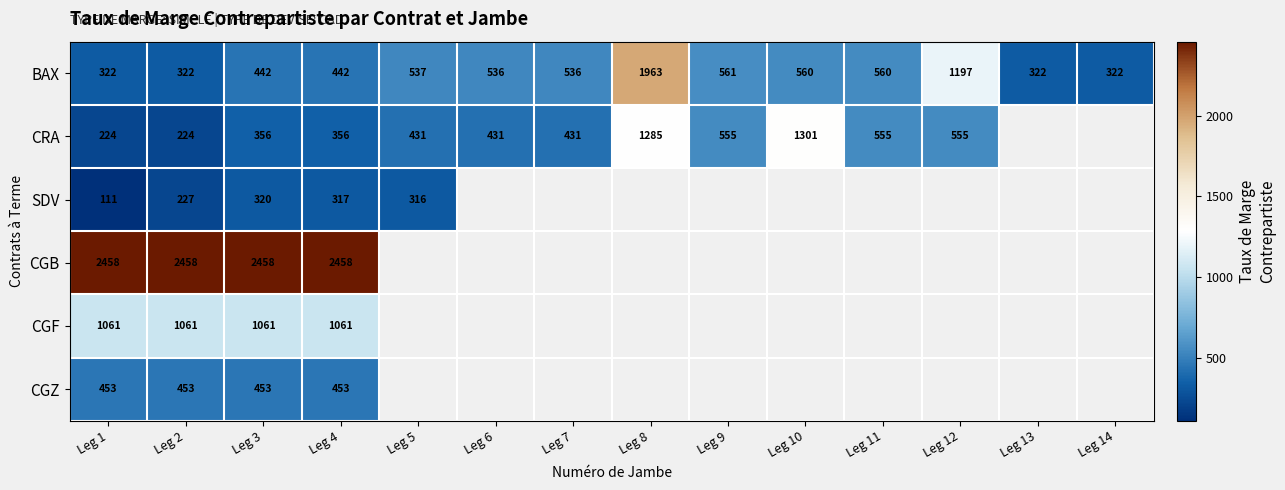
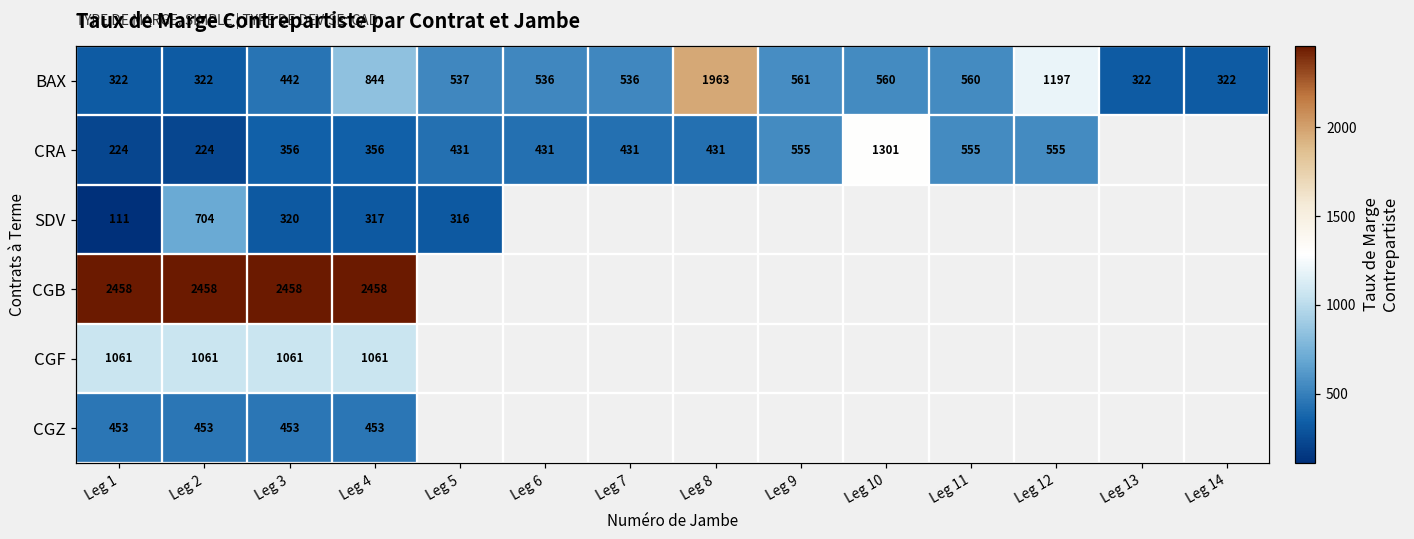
  {
    "BAX": {
      "Leg 1": 322,
      "Leg 2": 322,
      "Leg 3": 442,
-     "Leg 4": 442,
+     "Leg 4": 844,
      "Leg 5": 537,
      "Leg 6": 536,
      "Leg 7": 536,
      "Leg 8": 1963,
      "Leg 9": 561,
      "Leg 10": 560,
      "Leg 11": 560,
      "Leg 12": 1197,
      "Leg 13": 322,
      "Leg 14": 322
    },
    "CRA": {
      "Leg 1": 224,
      "Leg 2": 224,
      "Leg 3": 356,
      "Leg 4": 356,
      "Leg 5": 431,
      "Leg 6": 431,
      "Leg 7": 431,
-     "Leg 8": 1285,
+     "Leg 8": 431,
      "Leg 9": 555,
      "Leg 10": 1301,
      "Leg 11": 555,
      "Leg 12": 555
    },
    "SDV": {
      "Leg 1": 111,
-     "Leg 2": 227,
+     "Leg 2": 704,
      "Leg 3": 320,
      "Leg 4": 317,
      "Leg 5": 316
    },
    "CGB": {
      "Leg 1": 2458,
      "Leg 2": 2458,
      "Leg 3": 2458,
      "Leg 4": 2458
    },
    "CGF": {
      "Leg 1": 1061,
      "Leg 2": 1061,
      "Leg 3": 1061,
      "Leg 4": 1061
    },
    "CGZ": {
      "Leg 1": 453,
      "Leg 2": 453,
      "Leg 3": 453,
      "Leg 4": 453
    }
  }
